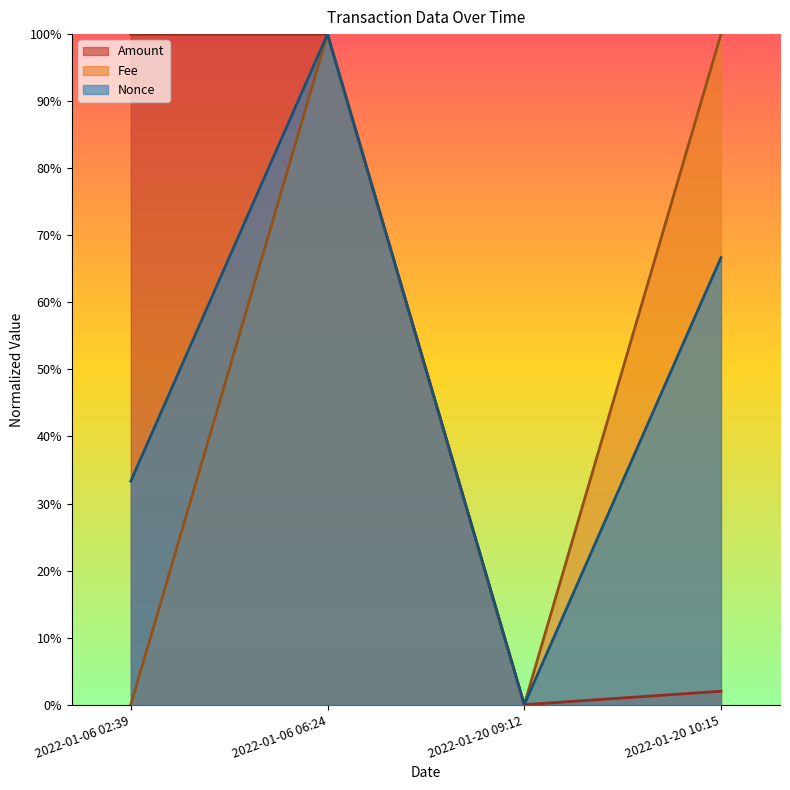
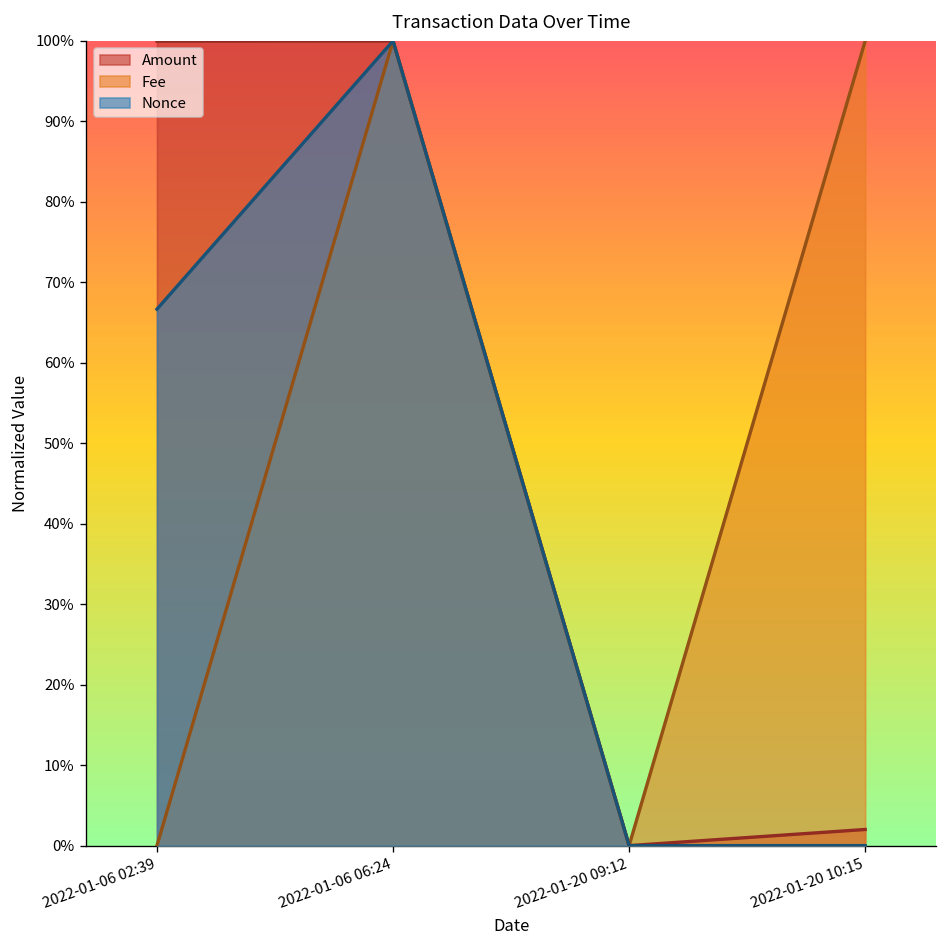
  {
    "Amount": {
      "2022-01-06 02:39": "100%",
      "2022-01-20 10:15": "2%"
    },
    "Fee": {
      "2022-01-06 02:39": "0%",
      "2022-01-20 10:15": "100%"
    },
    "Nonce": {
-     "2022-01-06 02:39": "33%",
-     "2022-01-20 10:15": "67%"
+     "2022-01-06 02:39": "67%",
+     "2022-01-20 10:15": "0%"
    }
  }
